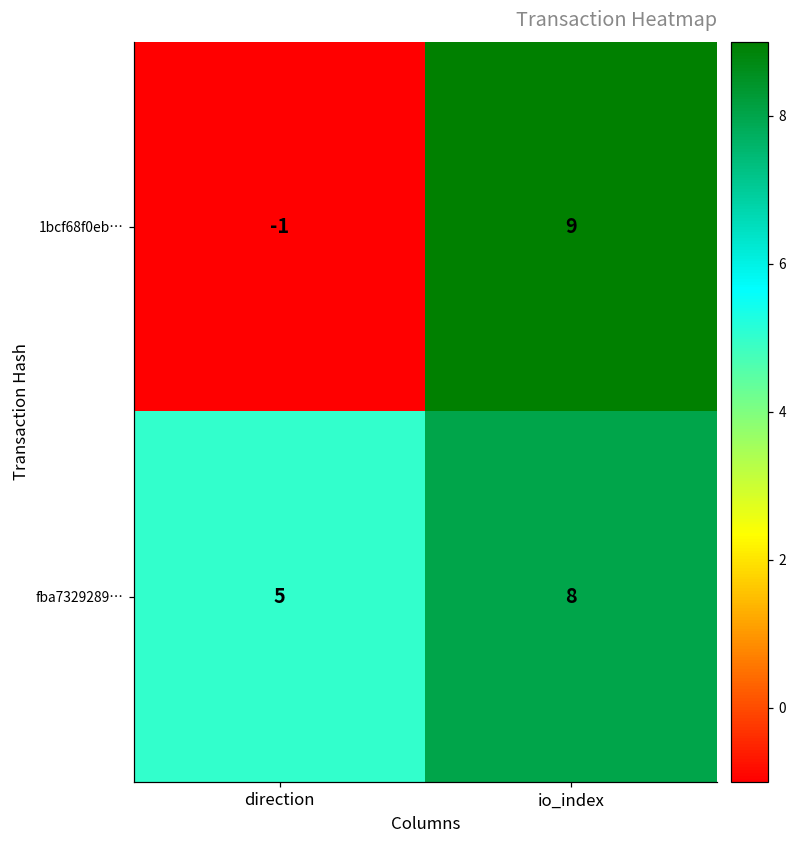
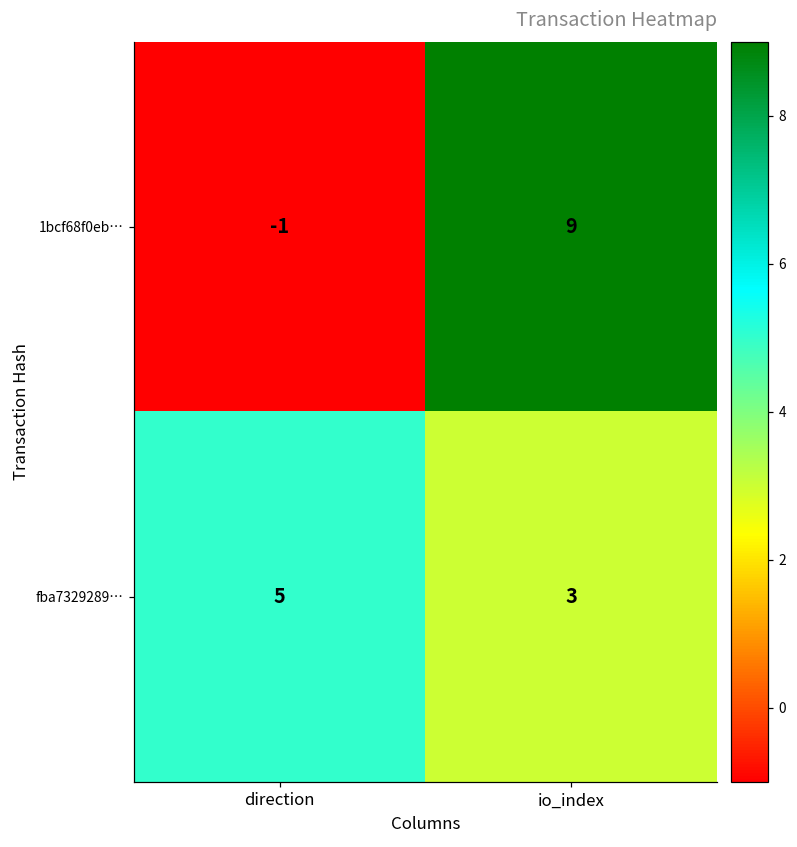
  {
    "1bcf68f0eb…": {
      "direction": -1,
      "io_index": 9
    },
    "fba7329289…": {
      "direction": 5,
-     "io_index": 8
+     "io_index": 3
    }
  }
